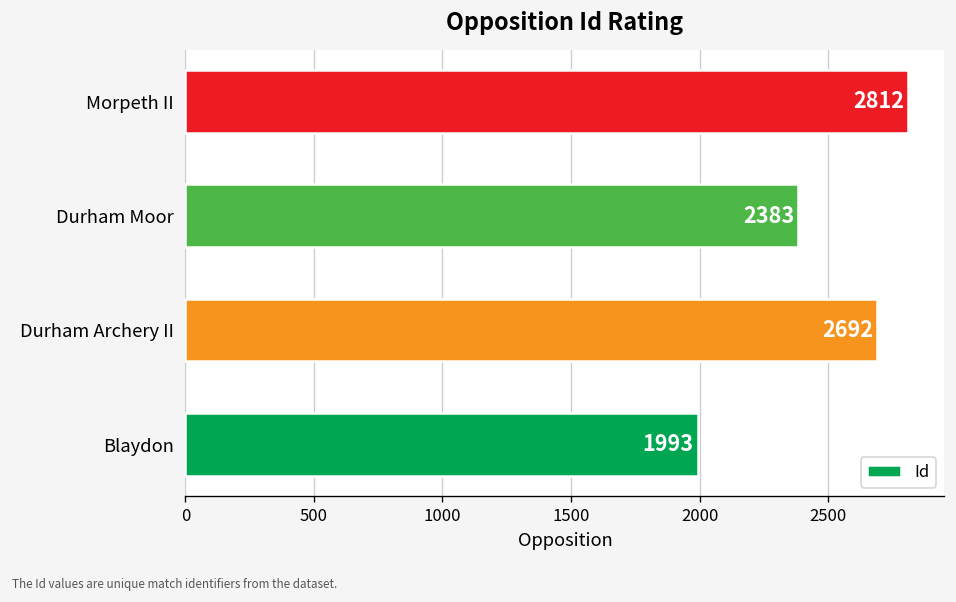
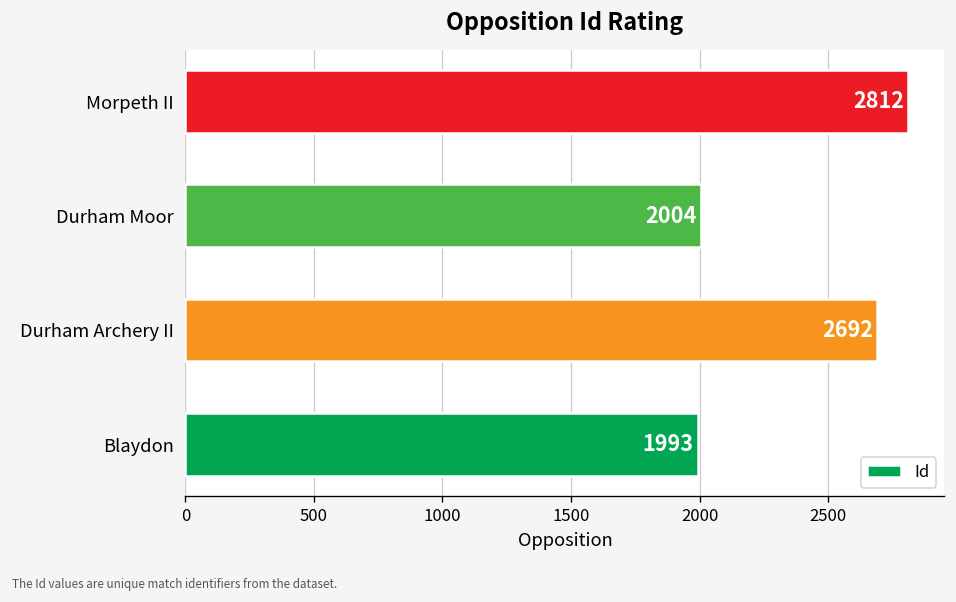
  {
    "Morpeth II": 2812,
-   "Durham Moor": 2383,
+   "Durham Moor": 2004,
    "Durham Archery II": 2692,
    "Blaydon": 1993
  }
